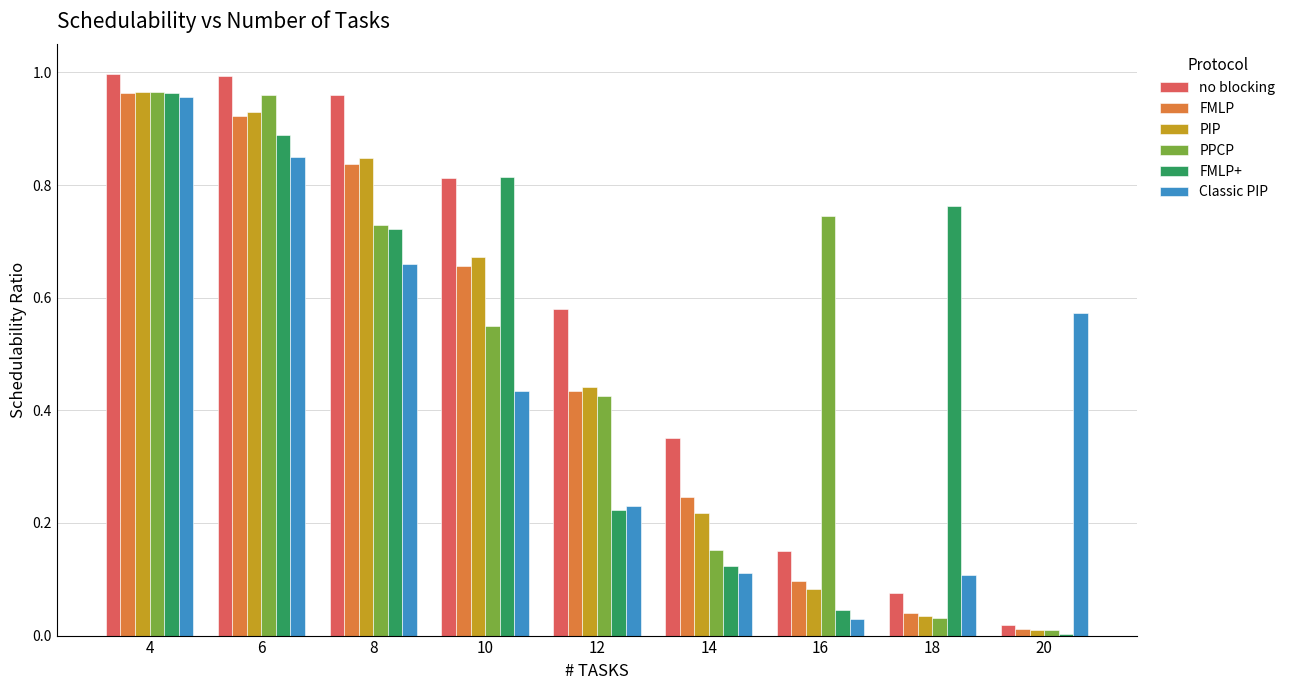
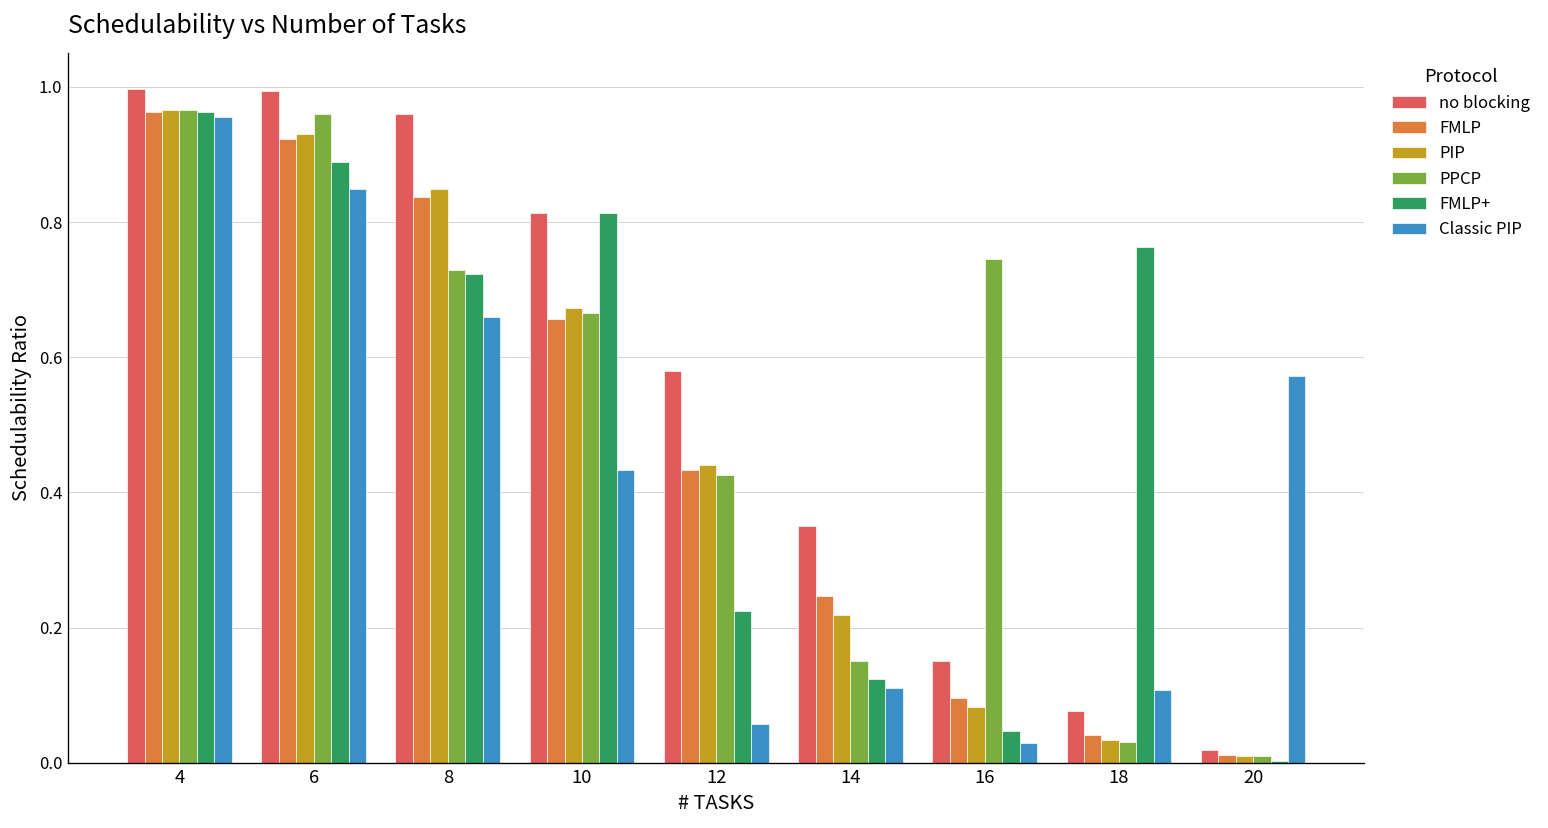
  {
    "PPCP": {
      "4": 0.97,
      "6": 0.96,
      "8": 0.73,
-     "10": 0.55,
+     "10": 0.67,
      "12": 0.43,
      "14": 0.15,
      "16": 0.75,
      "18": 0.03,
      "20": 0.01
    },
    "FMLP+": {
      "4": 0.96,
      "6": 0.89,
      "8": 0.72,
      "10": 0.81,
      "12": 0.22,
      "14": 0.12,
      "16": 0.05,
      "18": 0.76
    },
    "Classic PIP": {
      "4": 0.96,
      "6": 0.85,
      "8": 0.66,
      "10": 0.43,
-     "12": 0.23,
+     "12": 0.06,
      "14": 0.11,
      "16": 0.03,
      "18": 0.11,
      "20": 0.57
    }
  }
